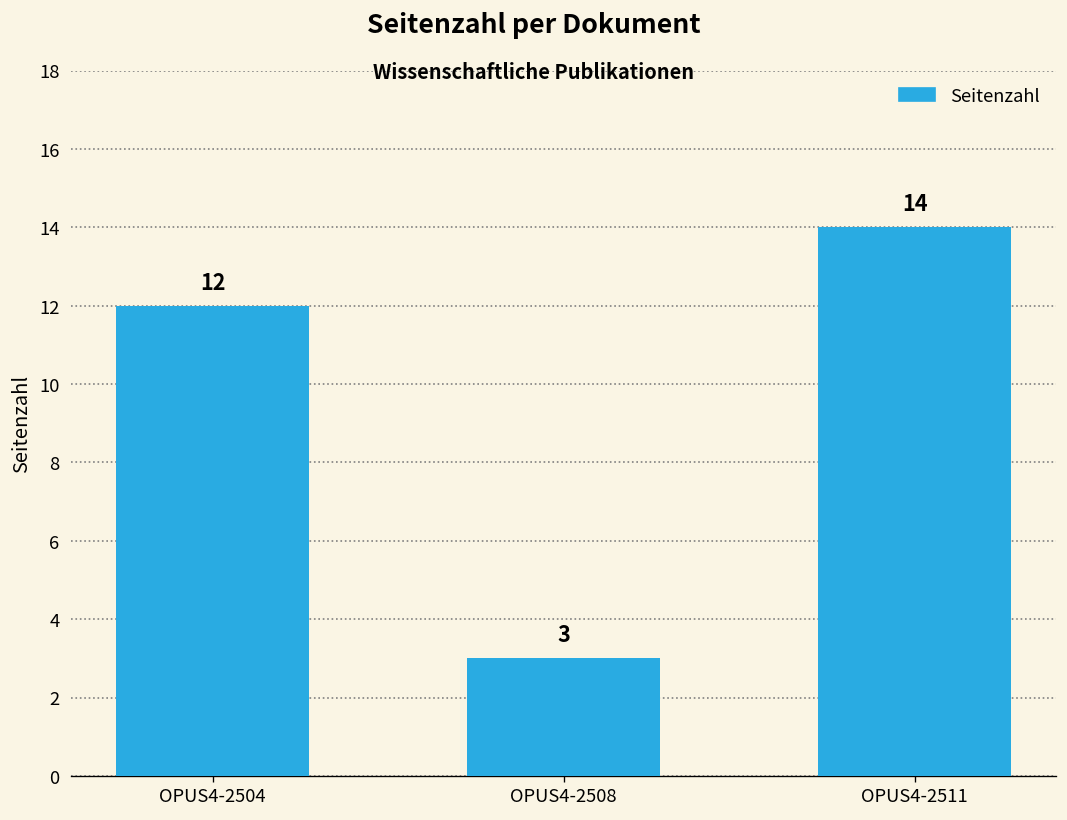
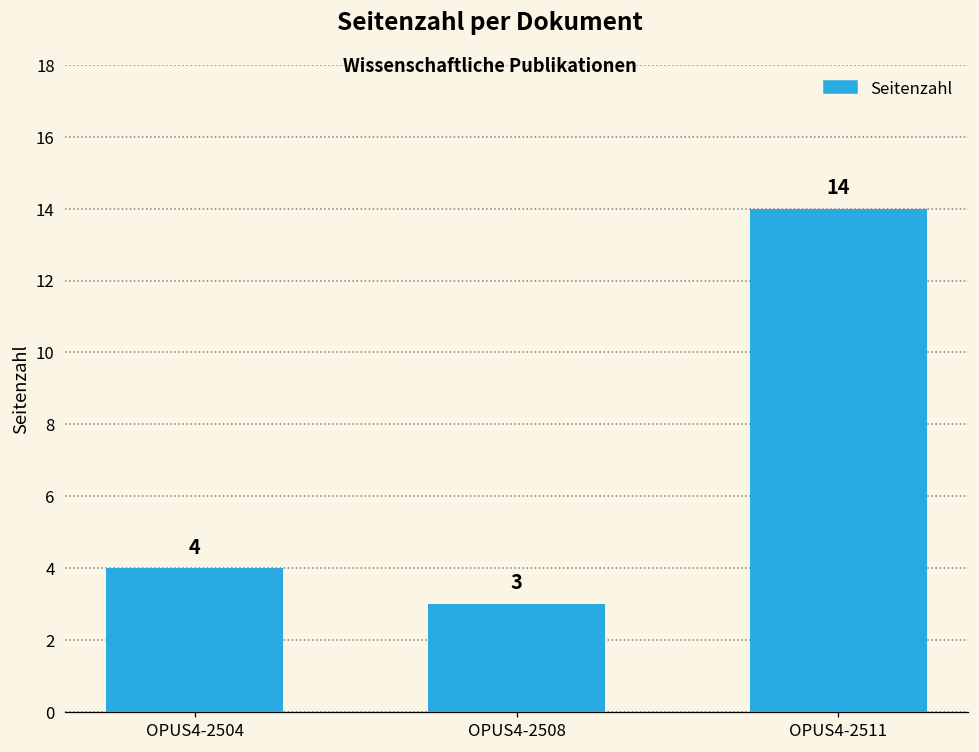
  {
-   "OPUS4-2504": 12,
+   "OPUS4-2504": 4,
    "OPUS4-2508": 3,
    "OPUS4-2511": 14
  }
